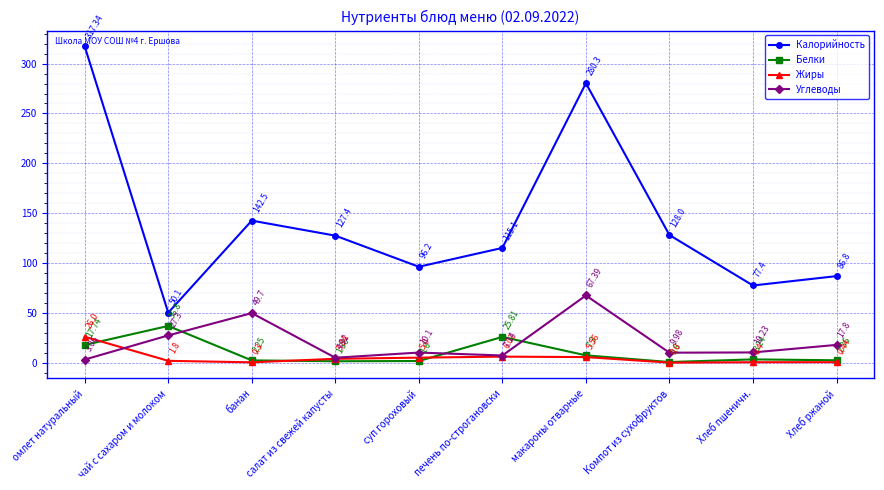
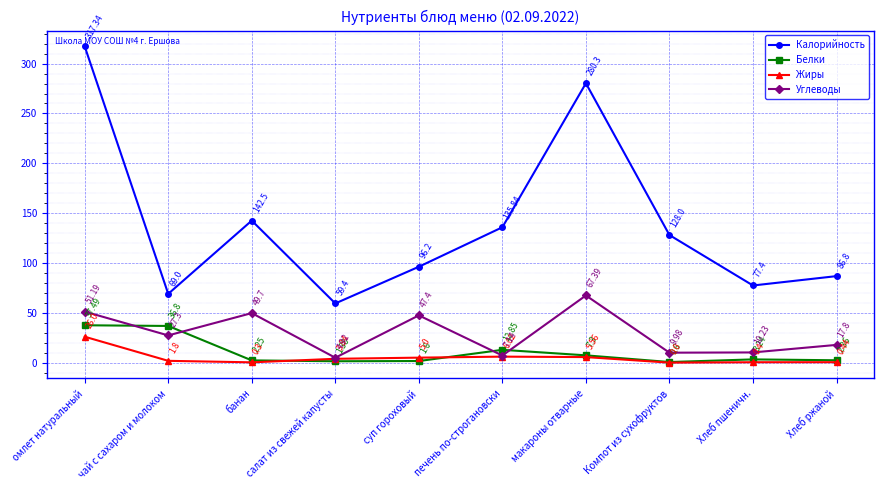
  {
    "Калорийность": {
      "омлет натуральный": 317.34,
-     "чай с сахаром и молоком": 50.1,
+     "чай с сахаром и молоком": 69.0,
      "банан": 142.5,
-     "салат из свежей капусты": 127.4,
+     "салат из свежей капусты": 59.4,
      "суп гороховый": 96.2,
-     "печень по-строгановски": 115.1,
+     "печень по-строгановски": 135.84,
      "макароны отварные": 280.3,
      "Компот из сухофруктов": 128.0,
      "Хлеб пшеничн.": 77.4,
      "Хлеб ржаной": 86.8
    },
    "Белки": {
-     "омлет натуральный": 17.74,
-     "печень по-строгановски": 25.81
+     "омлет натуральный": 37.49,
+     "печень по-строгановски": 12.85
    },
    "Жиры": {
      "чай с сахаром и молоком": 1.8
    },
    "Углеводы": {
-     "омлет натуральный": 3.06,
+     "омлет натуральный": 51.19,
      "банан": 49.7,
-     "суп гороховый": 10.1,
+     "суп гороховый": 47.4,
      "макароны отварные": 67.39
    }
  }
